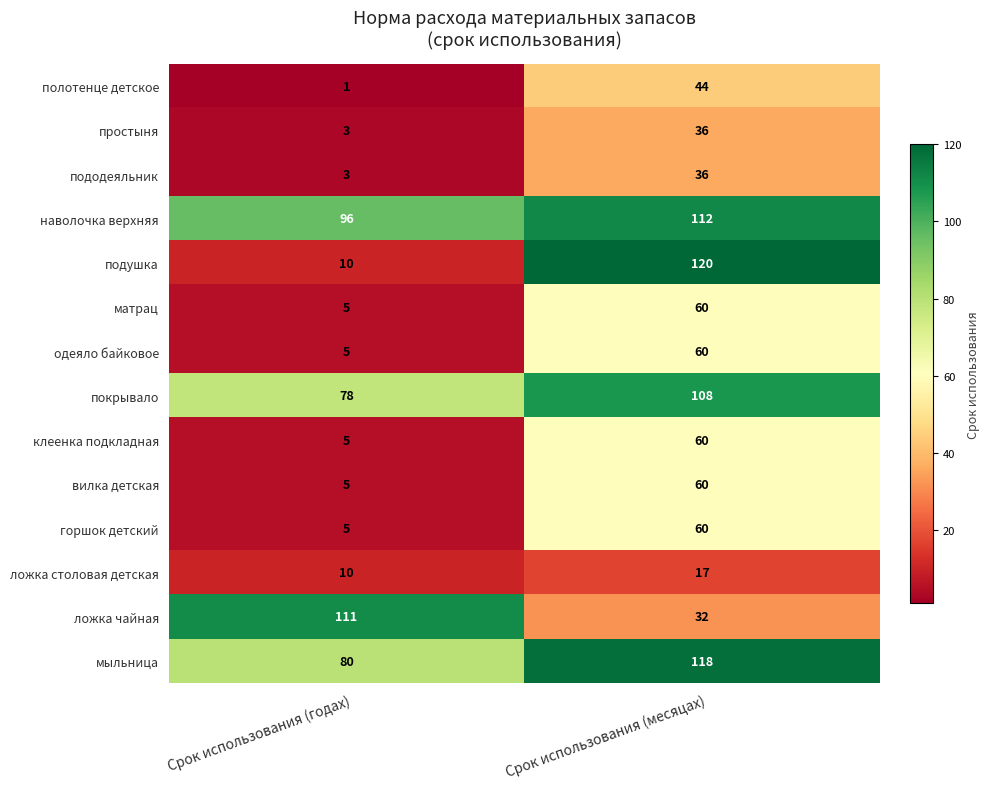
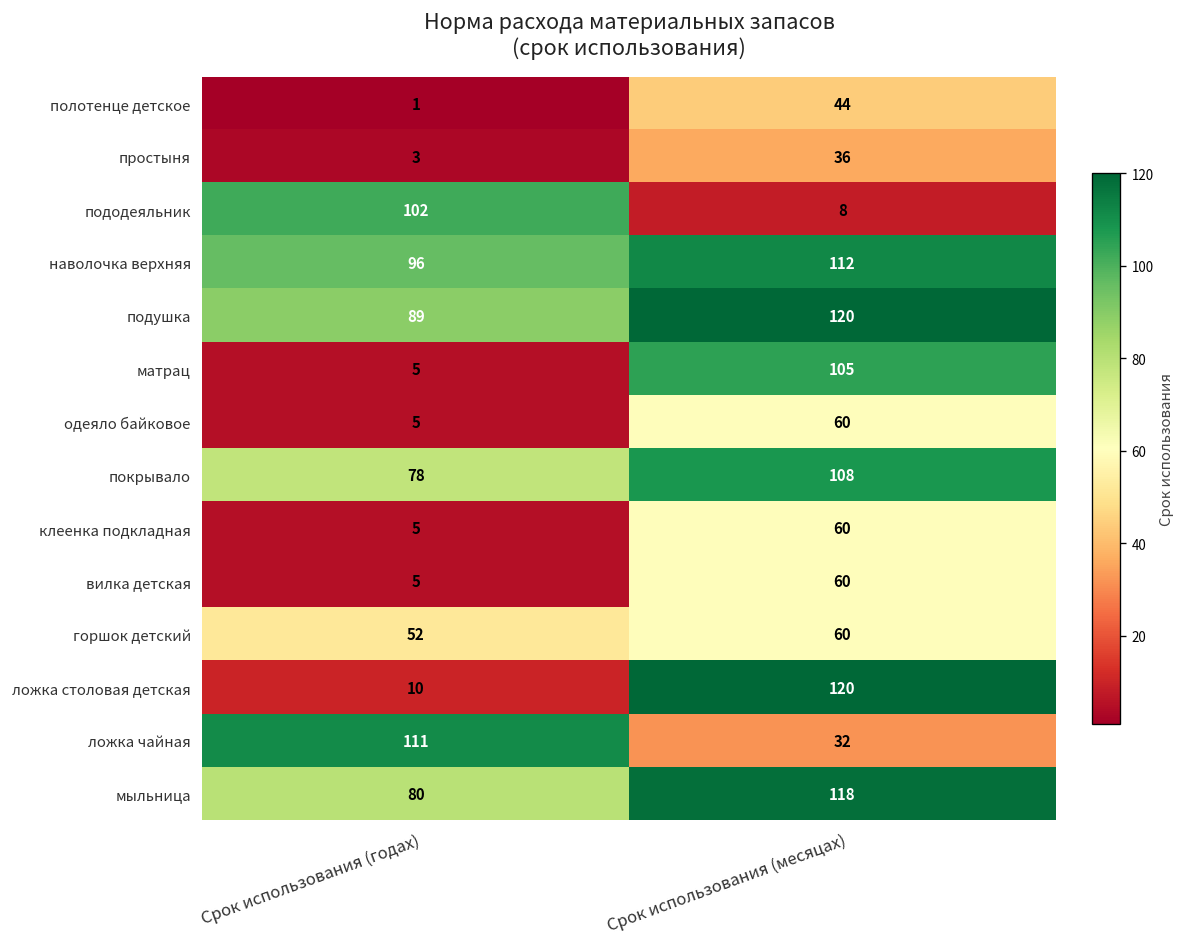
  {
    "полотенце детское": {
      "Срок использования (годах)": 1,
      "Срок использования (месяцах)": 44
    },
    "простыня": {
      "Срок использования (годах)": 3,
      "Срок использования (месяцах)": 36
    },
    "пододеяльник": {
-     "Срок использования (годах)": 3,
-     "Срок использования (месяцах)": 36
+     "Срок использования (годах)": 102,
+     "Срок использования (месяцах)": 8
    },
    "наволочка верхняя": {
      "Срок использования (годах)": 96,
      "Срок использования (месяцах)": 112
    },
    "подушка": {
-     "Срок использования (годах)": 10,
+     "Срок использования (годах)": 89,
      "Срок использования (месяцах)": 120
    },
    "матрац": {
      "Срок использования (годах)": 5,
-     "Срок использования (месяцах)": 60
+     "Срок использования (месяцах)": 105
    },
    "одеяло байковое": {
      "Срок использования (годах)": 5,
      "Срок использования (месяцах)": 60
    },
    "покрывало": {
      "Срок использования (годах)": 78,
      "Срок использования (месяцах)": 108
    },
    "клеенка подкладная": {
      "Срок использования (годах)": 5,
      "Срок использования (месяцах)": 60
    },
    "вилка детская": {
      "Срок использования (годах)": 5,
      "Срок использования (месяцах)": 60
    },
    "горшок детский": {
-     "Срок использования (годах)": 5,
+     "Срок использования (годах)": 52,
      "Срок использования (месяцах)": 60
    },
    "ложка столовая детская": {
      "Срок использования (годах)": 10,
-     "Срок использования (месяцах)": 17
+     "Срок использования (месяцах)": 120
    },
    "ложка чайная": {
      "Срок использования (годах)": 111,
      "Срок использования (месяцах)": 32
    },
    "мыльница": {
      "Срок использования (годах)": 80,
      "Срок использования (месяцах)": 118
    }
  }
